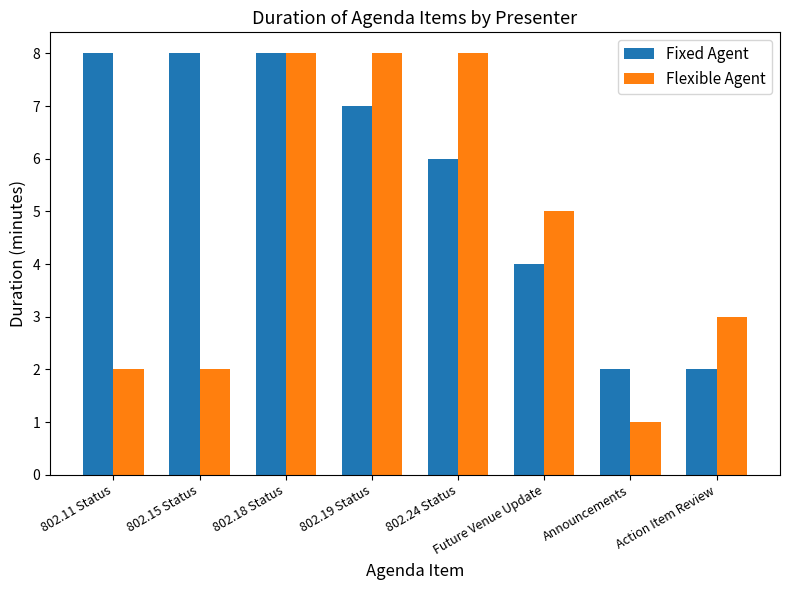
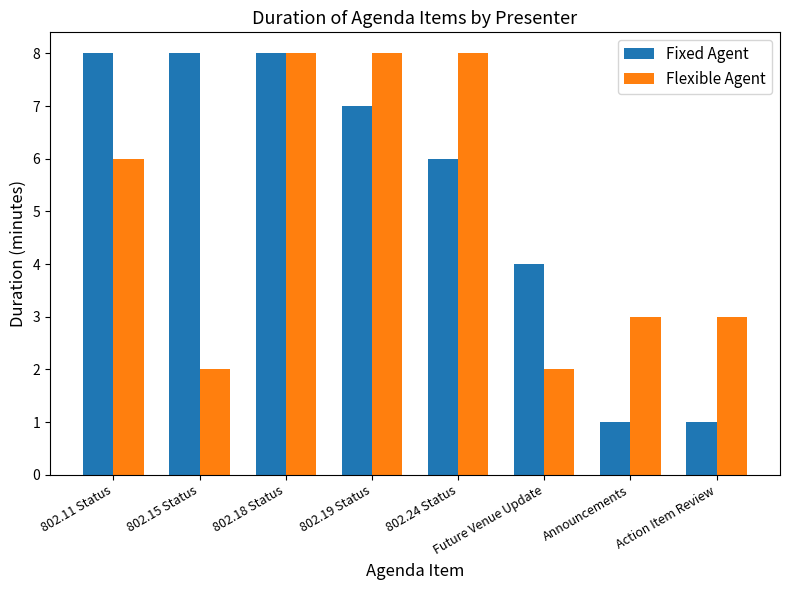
  {
    "Fixed Agent": {
      "802.11 Status": 8,
      "802.15 Status": 8,
      "802.18 Status": 8,
      "802.19 Status": 7,
      "802.24 Status": 6,
      "Future Venue Update": 4,
-     "Announcements": 2,
-     "Action Item Review": 2
+     "Announcements": 1,
+     "Action Item Review": 1
    },
    "Flexible Agent": {
-     "802.11 Status": 2,
+     "802.11 Status": 6,
      "802.15 Status": 2,
      "802.18 Status": 8,
      "802.19 Status": 8,
      "802.24 Status": 8,
-     "Future Venue Update": 5,
-     "Announcements": 1,
+     "Future Venue Update": 2,
+     "Announcements": 3,
      "Action Item Review": 3
    }
  }
